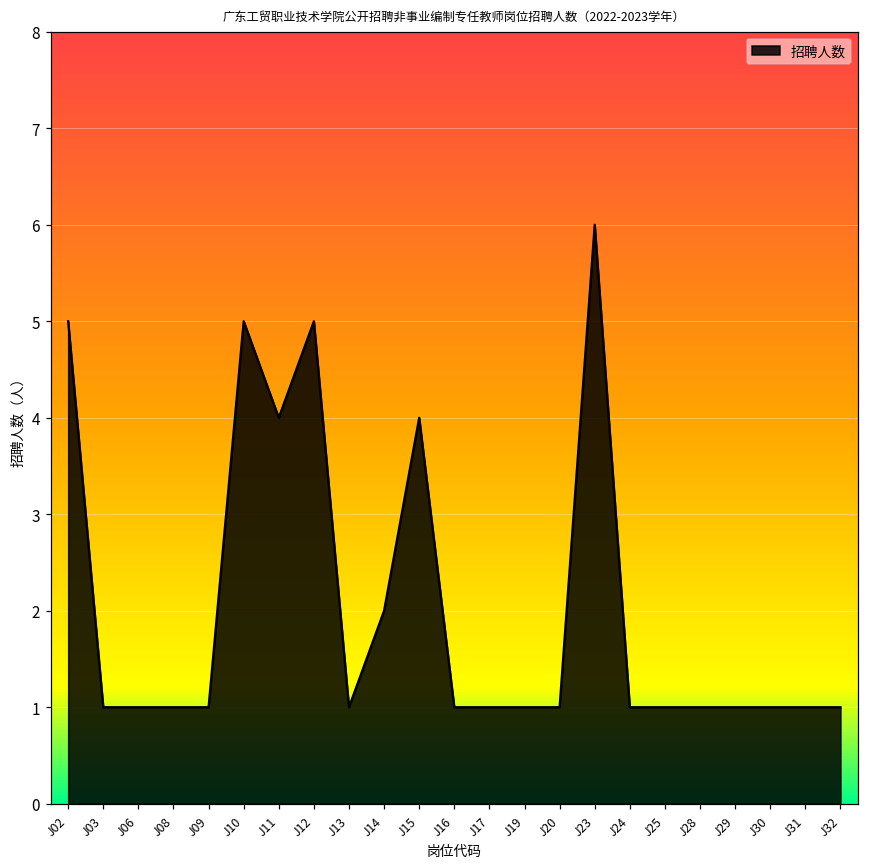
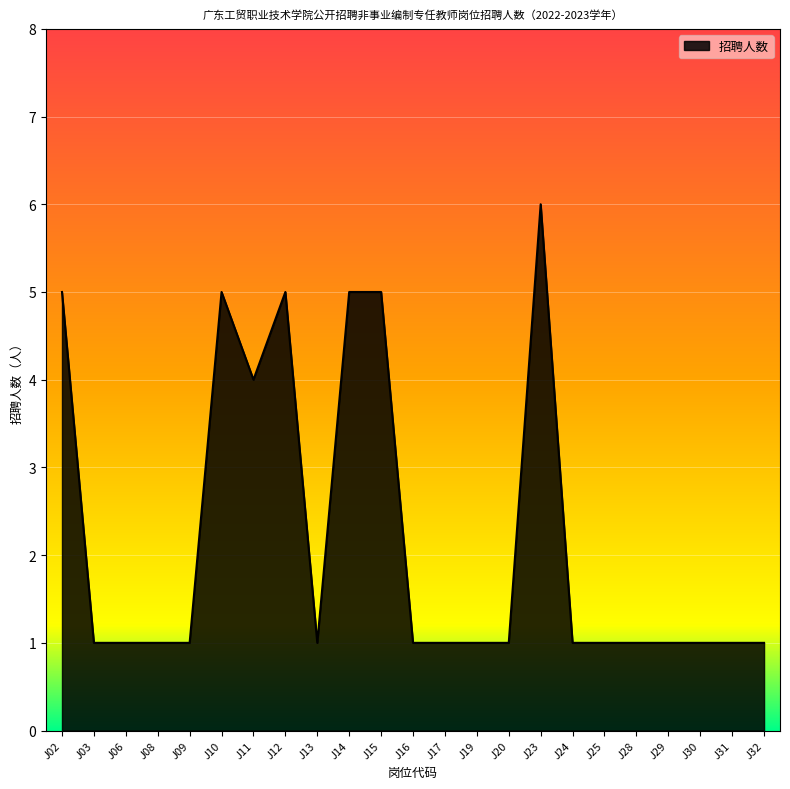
  {
    "J02": 5,
    "J03": 1,
    "J06": 1,
    "J08": 1,
    "J09": 1,
    "J10": 5,
    "J11": 4,
    "J12": 5,
    "J13": 1,
-   "J14": 2,
-   "J15": 4,
+   "J14": 5,
+   "J15": 5,
    "J16": 1,
    "J17": 1,
    "J19": 1,
    "J20": 1,
    "J23": 6,
    "J24": 1,
    "J25": 1,
    "J28": 1,
    "J29": 1,
    "J30": 1,
    "J31": 1,
    "J32": 1
  }
